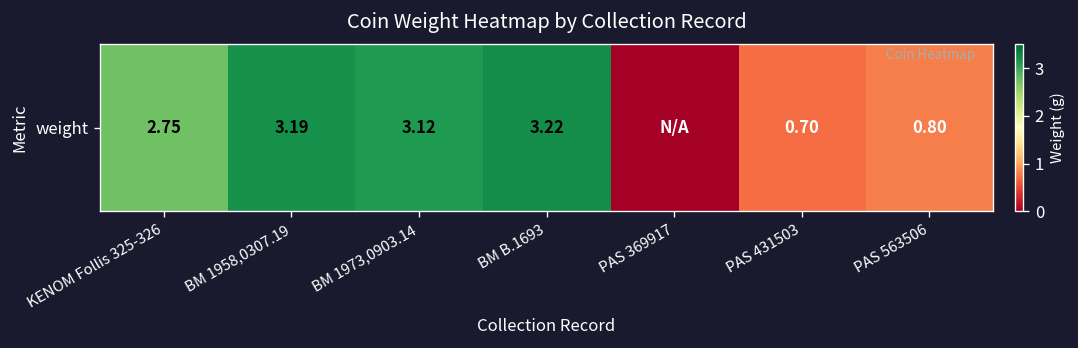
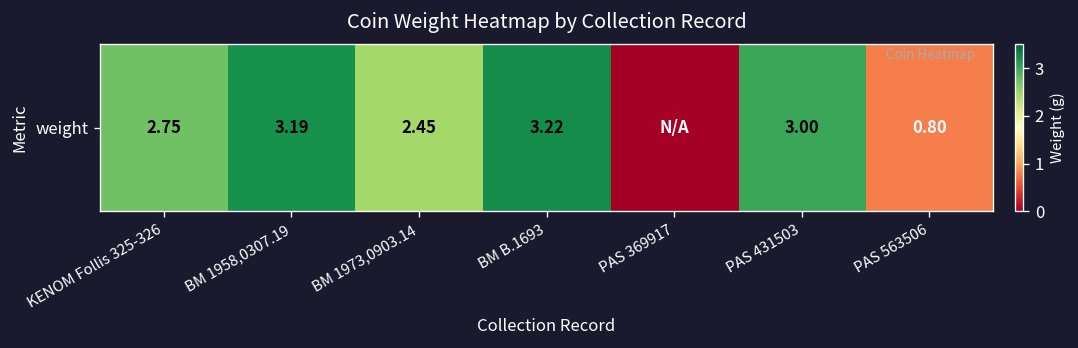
  {
    "weight": {
      "KENOM Follis 325-326": 2.75,
      "BM 1958,0307.19": 3.19,
-     "BM 1973,0903.14": 3.12,
+     "BM 1973,0903.14": 2.45,
      "BM B.1693": 3.22,
-     "PAS 431503": 0.70
+     "PAS 431503": 3.00
    }
  }
